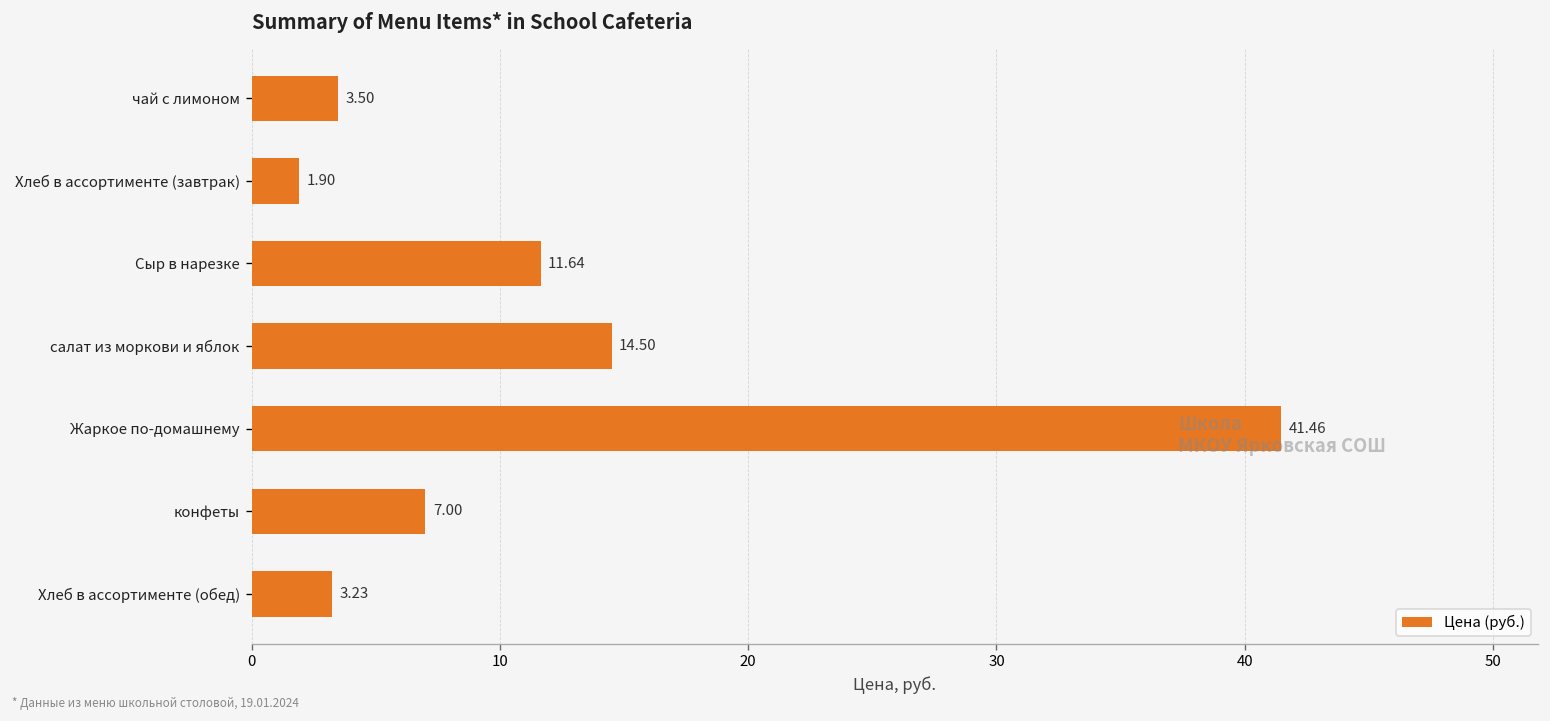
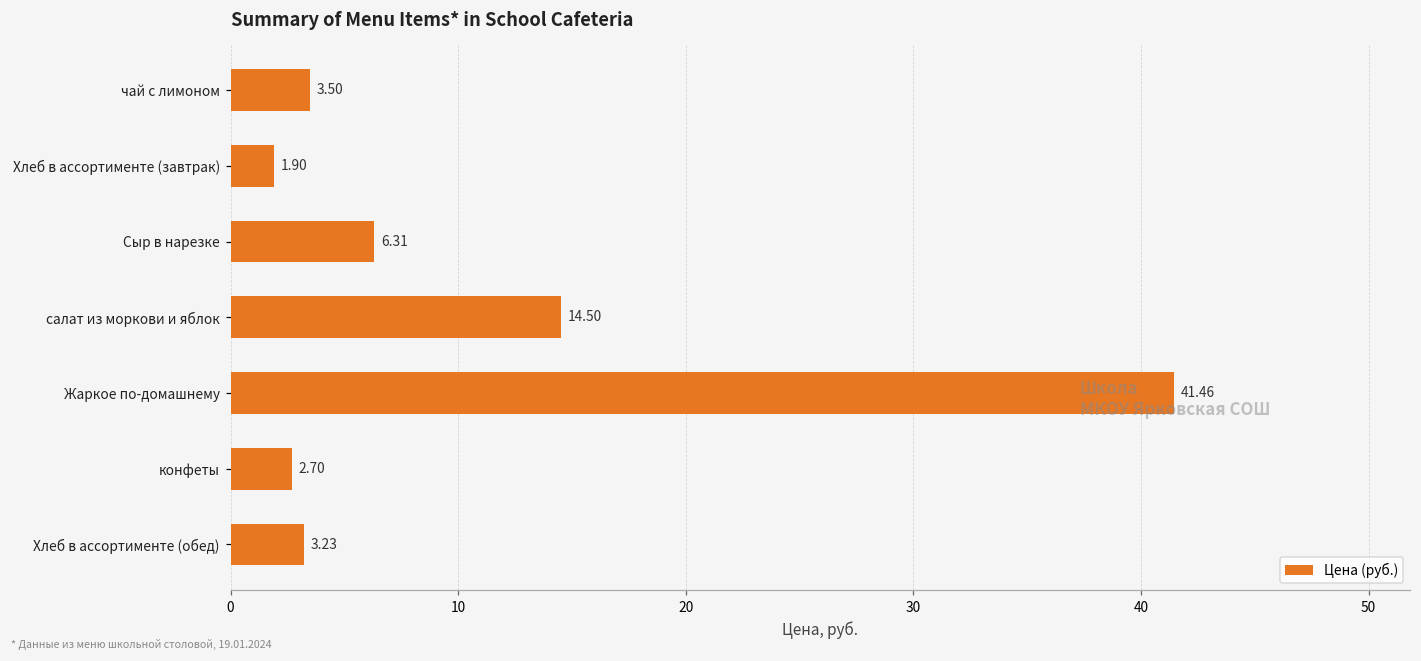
  {
    "чай с лимоном": 3.50,
    "Хлеб в ассортименте (завтрак)": 1.90,
-   "Сыр в нарезке": 11.64,
+   "Сыр в нарезке": 6.31,
    "салат из моркови и яблок": 14.50,
-   "конфеты": 7.00,
+   "конфеты": 2.70,
    "Хлеб в ассортименте (обед)": 3.23
  }
